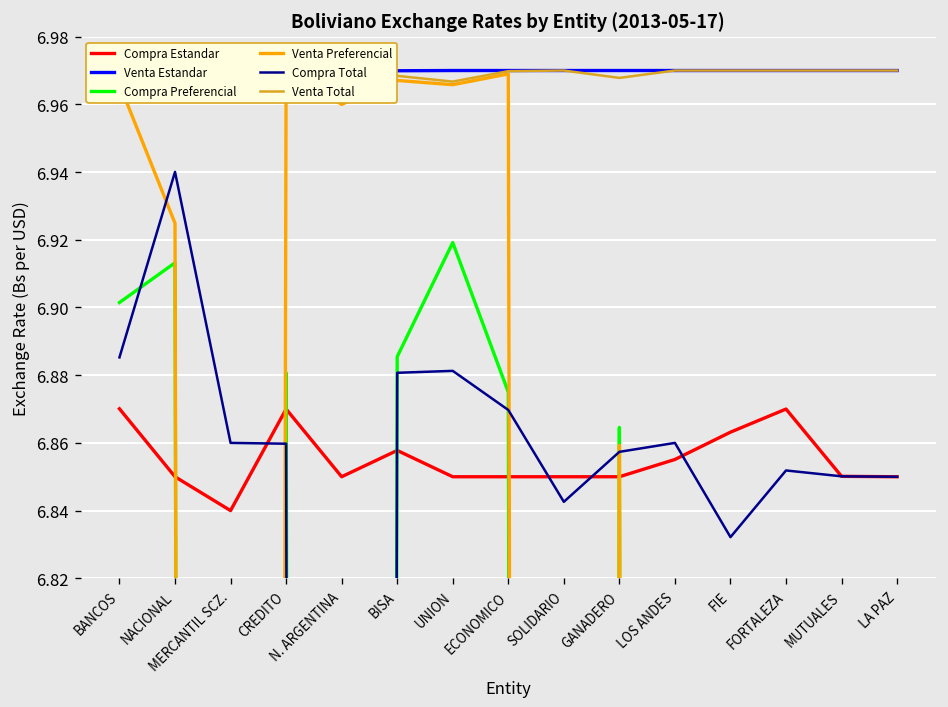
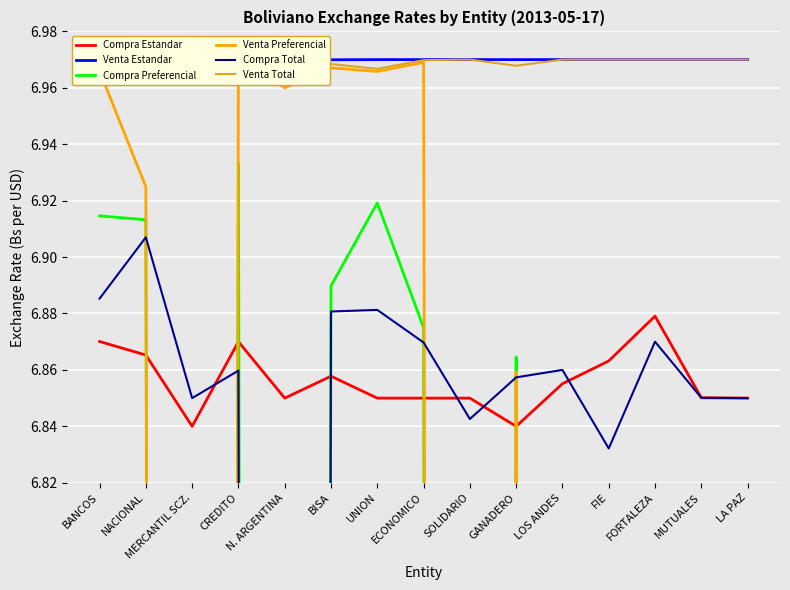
  {
    "Compra Estandar": {
      "BANCOS": 6.870,
-     "NACIONAL": 6.850,
+     "NACIONAL": 6.865,
      "MERCANTIL SCZ.": 6.840,
      "CREDITO": 6.870,
      "N. ARGENTINA": 6.850,
      "BISA": 6.858,
      "UNION": 6.850,
      "ECONOMICO": 6.850,
      "SOLIDARIO": 6.850,
-     "GANADERO": 6.85,
+     "GANADERO": 6.84,
      "LOS ANDES": 6.855,
      "FIE": 6.863,
-     "FORTALEZA": 6.870
+     "FORTALEZA": 6.879
    },
    "Venta Estandar": {
      "BISA": 6.970,
      "UNION": 6.970,
      "GANADERO": 6.970
    },
    "Compra Preferencial": {
-     "BANCOS": 6.901,
+     "BANCOS": 6.915,
      "NACIONAL": 6.913,
-     "CREDITO": 6.881,
-     "BISA": 6.885,
+     "CREDITO": 6.933,
+     "BISA": 6.890,
      "UNION": 6.919,
      "ECONOMICO": 6.875,
      "GANADERO": 6.865
    },
    "Compra Total": {
      "BANCOS": 6.885,
-     "NACIONAL": 6.940,
-     "MERCANTIL SCZ.": 6.86,
+     "NACIONAL": 6.907,
+     "MERCANTIL SCZ.": 6.85,
      "CREDITO": 6.860,
      "BISA": 6.881,
      "UNION": 6.881,
      "ECONOMICO": 6.870,
      "SOLIDARIO": 6.843,
      "GANADERO": 6.857,
      "LOS ANDES": 6.860,
      "FIE": 6.832,
-     "FORTALEZA": 6.852
+     "FORTALEZA": 6.870
    }
  }
